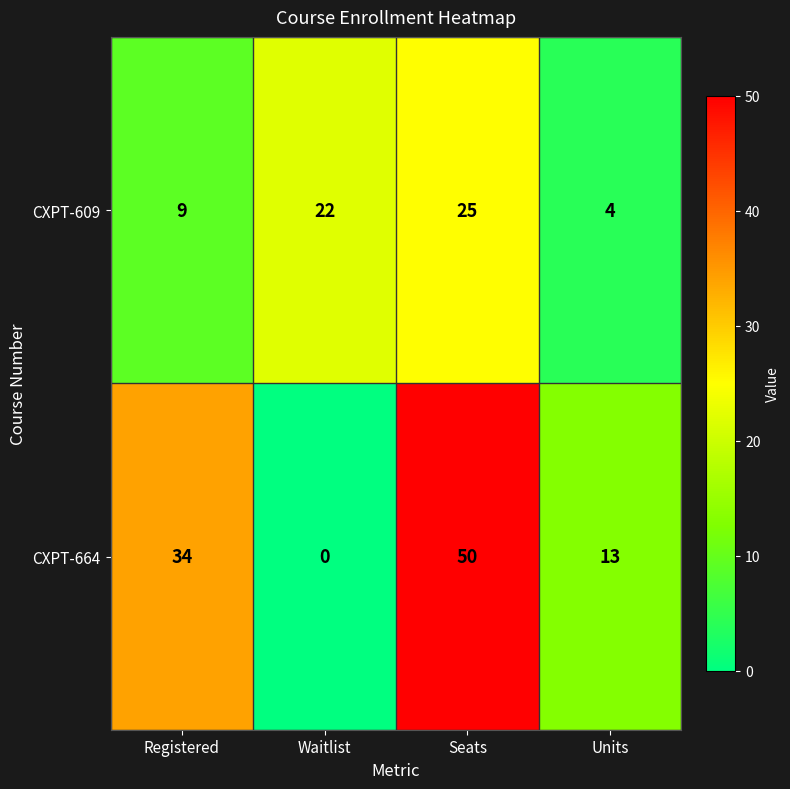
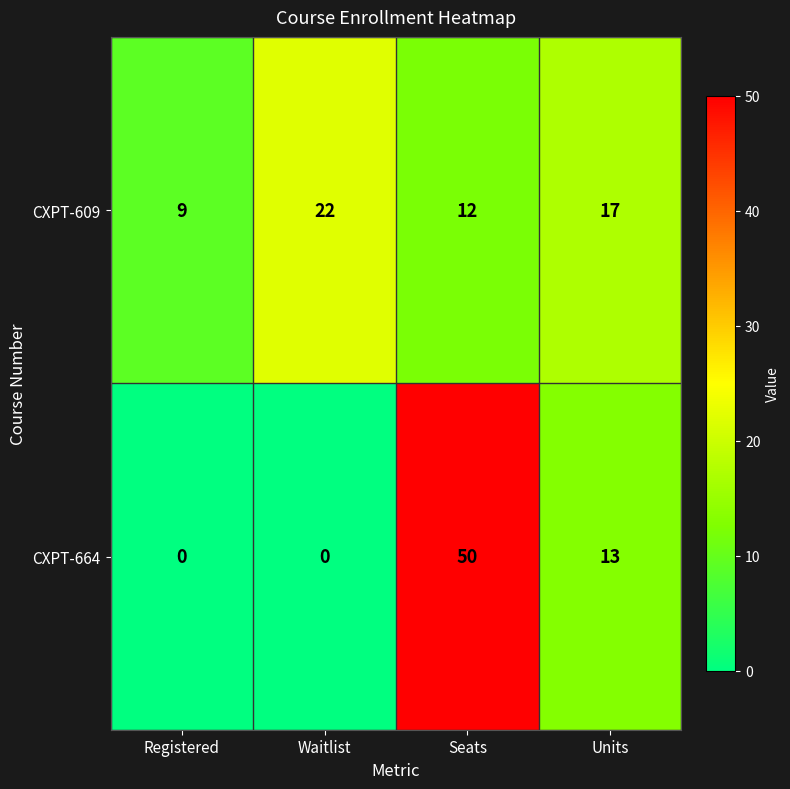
  {
    "CXPT-609": {
      "Registered": 9,
      "Waitlist": 22,
-     "Seats": 25,
-     "Units": 4
+     "Seats": 12,
+     "Units": 17
    },
    "CXPT-664": {
-     "Registered": 34,
+     "Registered": 0,
      "Waitlist": 0,
      "Seats": 50,
      "Units": 13
    }
  }
